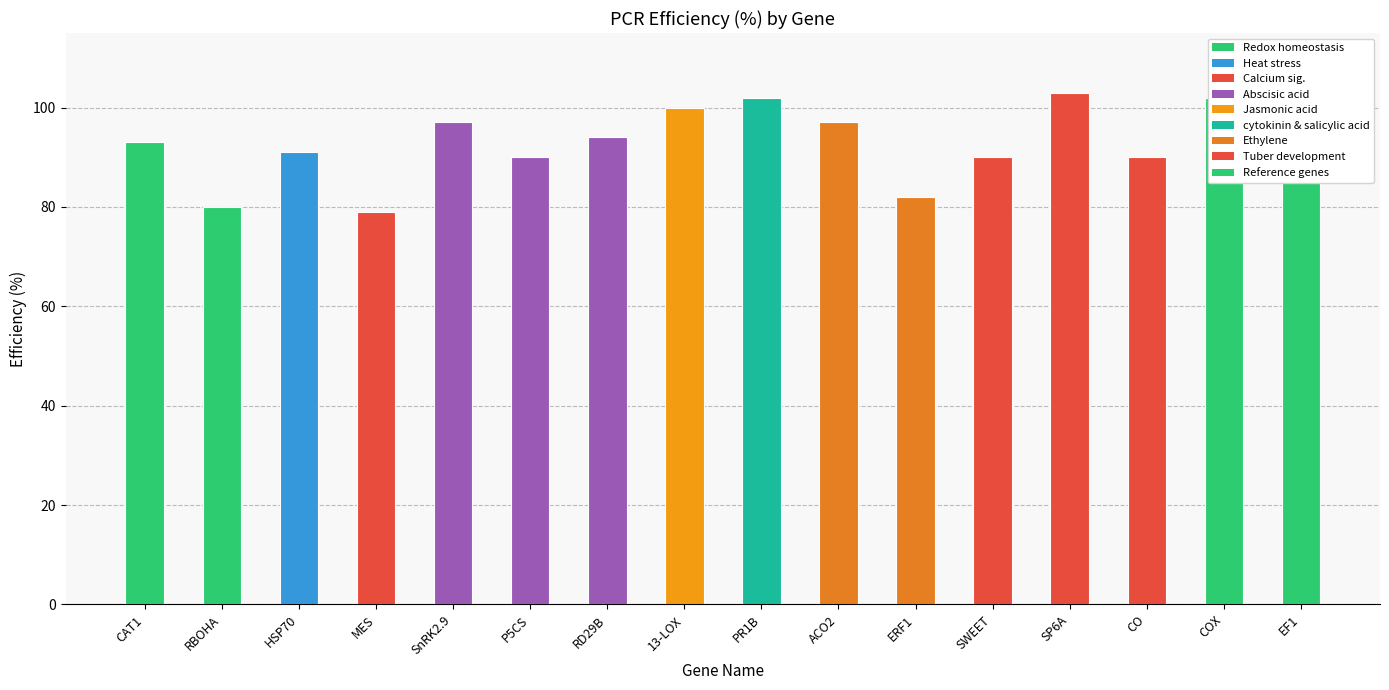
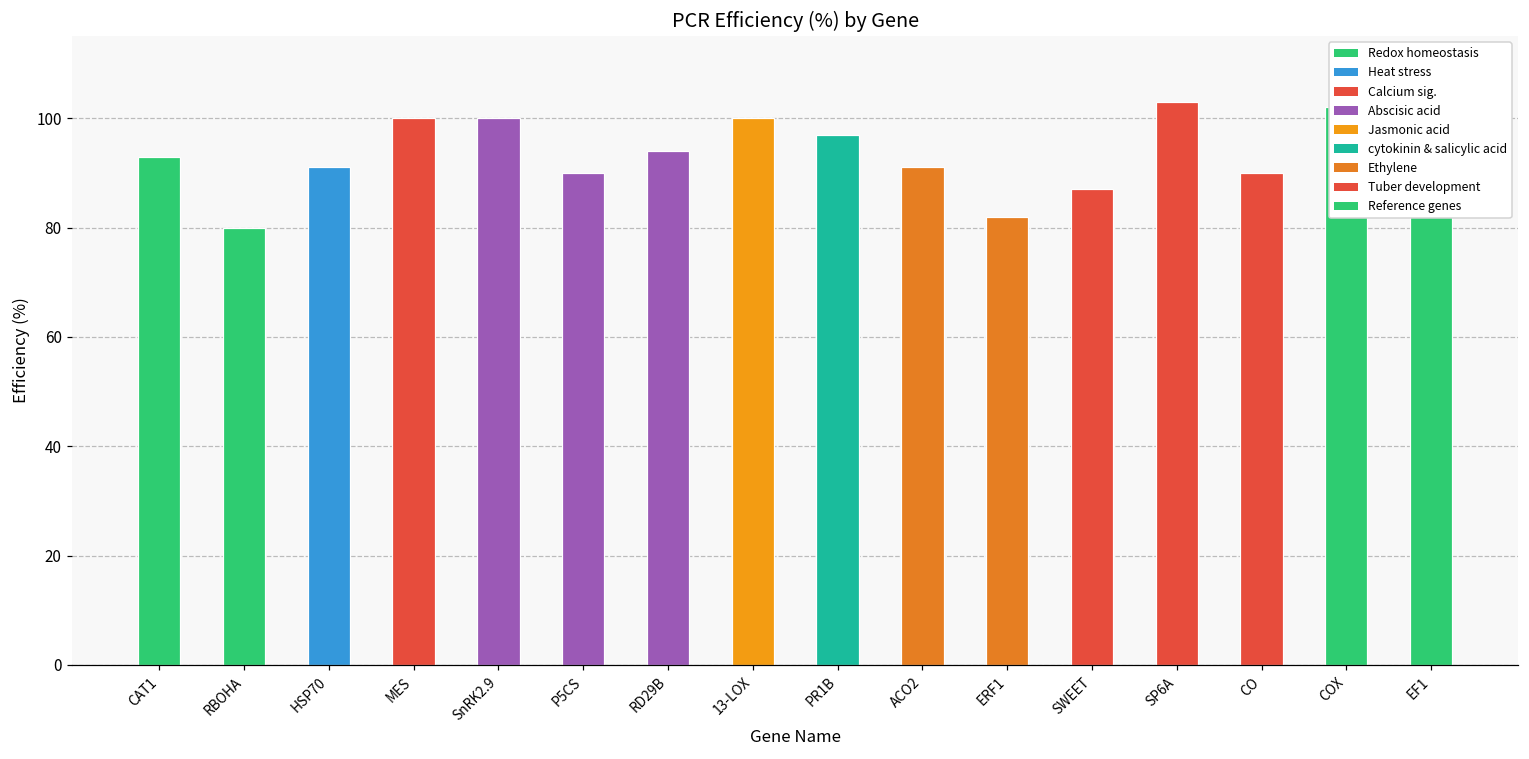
  {
    "CAT1": 93,
    "RBOHA": 80,
    "HSP70": 91,
-   "MES": 79,
-   "SnRK2.9": 97,
+   "MES": 100,
+   "SnRK2.9": 100,
    "P5CS": 90,
    "RD29B": 94,
    "13-LOX": 100,
-   "PR1B": 102,
-   "ACO2": 97,
+   "PR1B": 97,
+   "ACO2": 91,
    "ERF1": 82,
-   "SWEET": 90,
+   "SWEET": 87,
    "SP6A": 103,
    "CO": 90
  }
